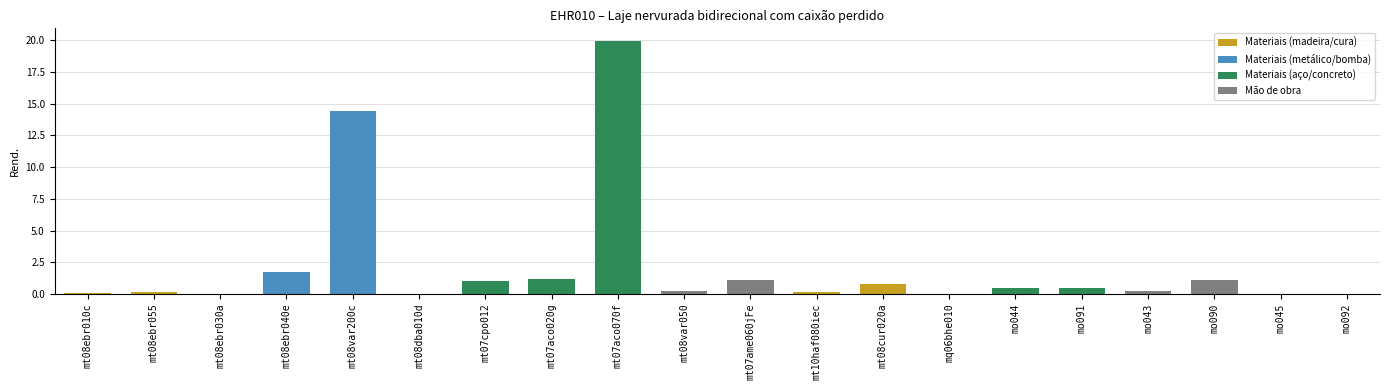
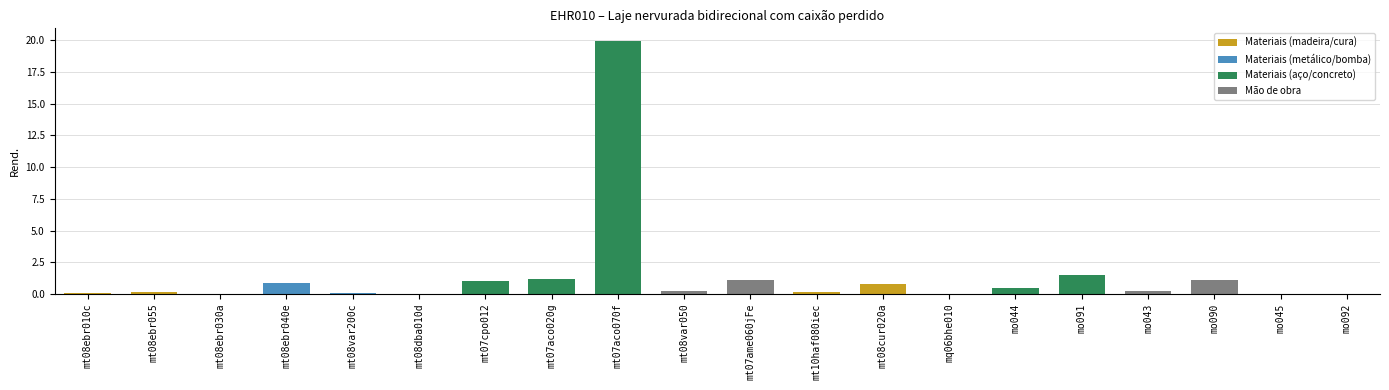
  {
-   "mt08ebr040e": 1.7,
-   "mt08var200c": 14.5,
+   "mt08ebr040e": 0.8,
+   "mt08var200c": 0.0,
    "mt07cpo012": 1.0,
    "mt07aco020g": 1.2,
    "mt07aco070f": 20.0,
    "mt07ame060jFe": 1.1,
    "mt08cur020a": 0.8,
    "mo044": 0.5,
-   "mo091": 0.5,
+   "mo091": 1.5,
    "mo043": 0.2,
    "mo090": 1.1
  }
